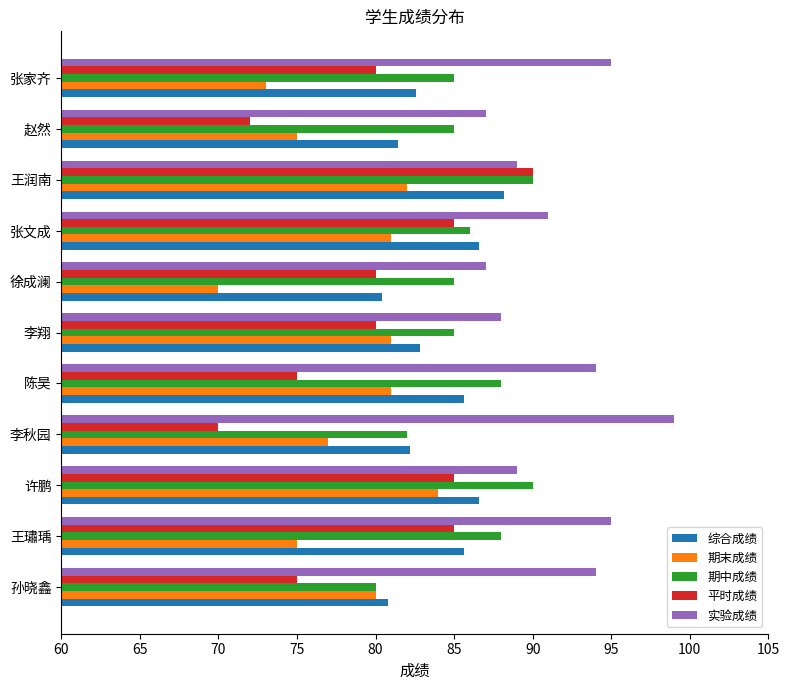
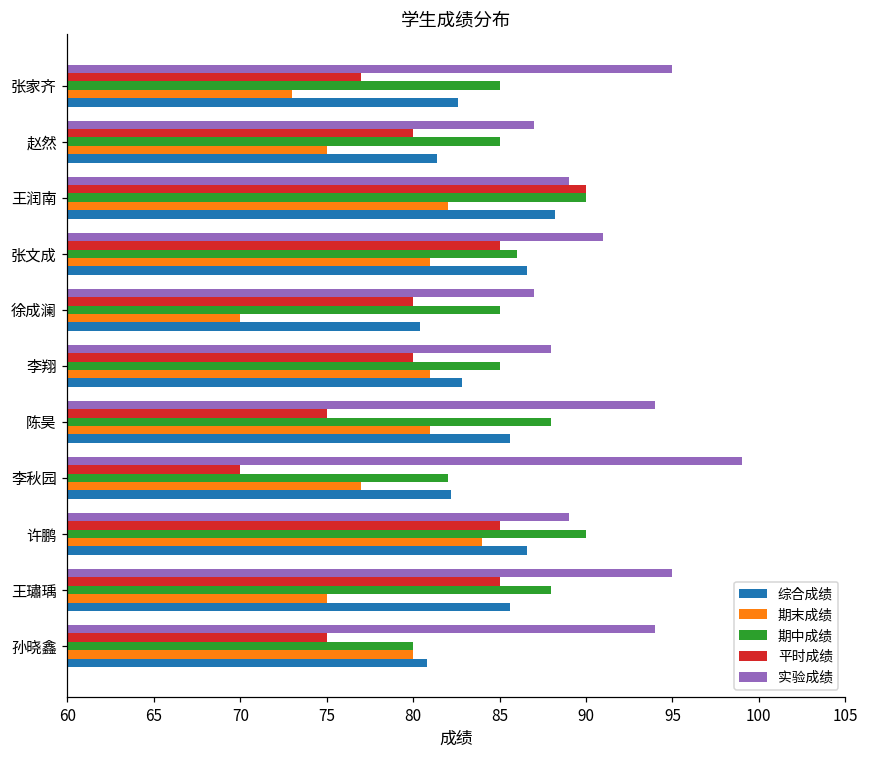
  {
    "综合成绩": {
      "张家齐": 82.6,
      "赵然": 81.4,
      "王润南": 88.2,
      "张文成": 86.6,
      "徐成澜": 80.4,
      "李翔": 82.8,
      "陈昊": 85.6,
      "李秋园": 82.2,
      "许鹏": 86.6,
      "王璛瑀": 85.6,
      "孙晓鑫": 80.8
    },
    "期末成绩": {
      "张家齐": 73,
      "赵然": 75,
      "王润南": 82,
      "张文成": 81,
      "徐成澜": 70,
      "李翔": 81,
      "陈昊": 81,
      "李秋园": 77,
      "许鹏": 84,
      "王璛瑀": 75,
      "孙晓鑫": 80
    },
    "期中成绩": {
      "张家齐": 85,
      "赵然": 85,
      "王润南": 90,
      "张文成": 86,
      "徐成澜": 85,
      "李翔": 85,
      "陈昊": 88,
      "李秋园": 82,
      "许鹏": 90,
      "王璛瑀": 88,
      "孙晓鑫": 80
    },
    "平时成绩": {
-     "张家齐": 80,
-     "赵然": 72,
+     "张家齐": 77,
+     "赵然": 80,
      "王润南": 90,
      "张文成": 85,
      "徐成澜": 80,
      "李翔": 80,
      "陈昊": 75,
      "李秋园": 70,
      "许鹏": 85,
      "王璛瑀": 85,
      "孙晓鑫": 75
    },
    "实验成绩": {
      "张家齐": 95,
      "赵然": 87,
      "王润南": 89,
      "张文成": 91,
      "徐成澜": 87,
      "李翔": 88,
      "陈昊": 94,
      "李秋园": 99,
      "许鹏": 89,
      "王璛瑀": 95,
      "孙晓鑫": 94
    }
  }
